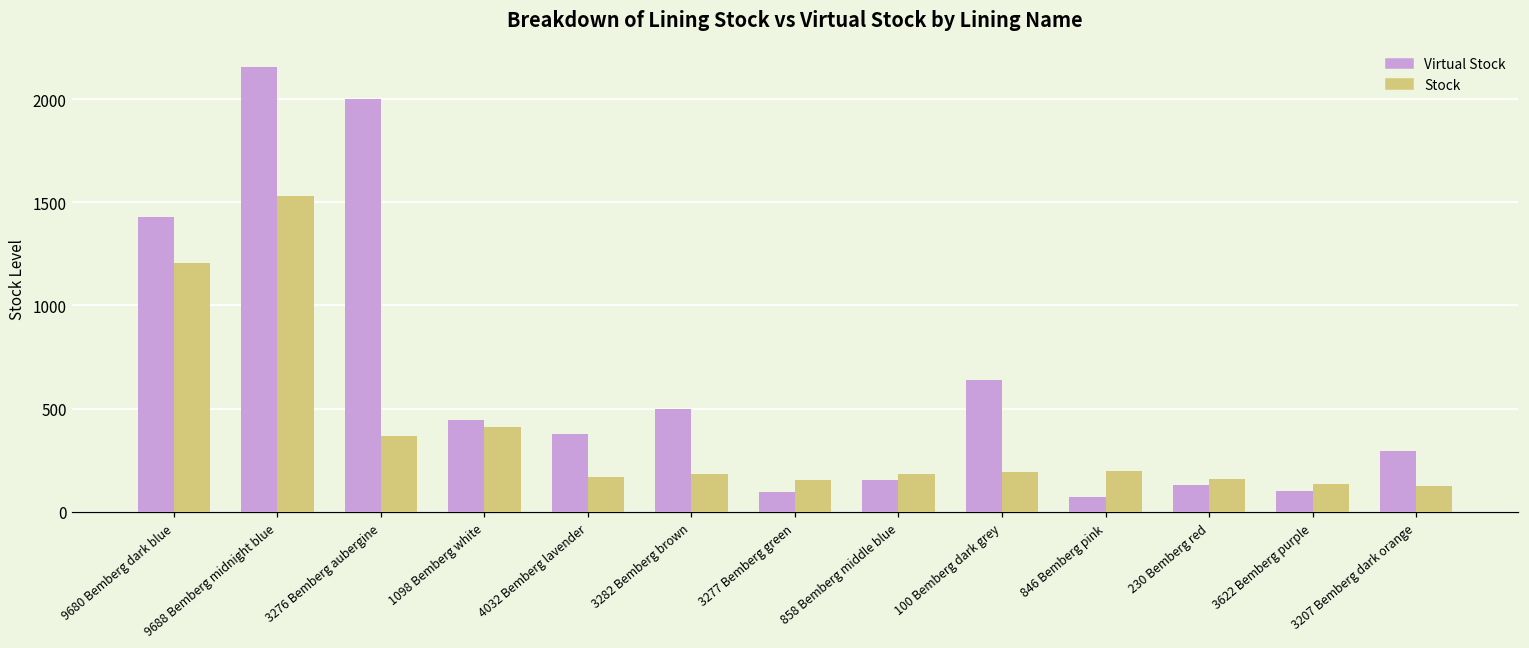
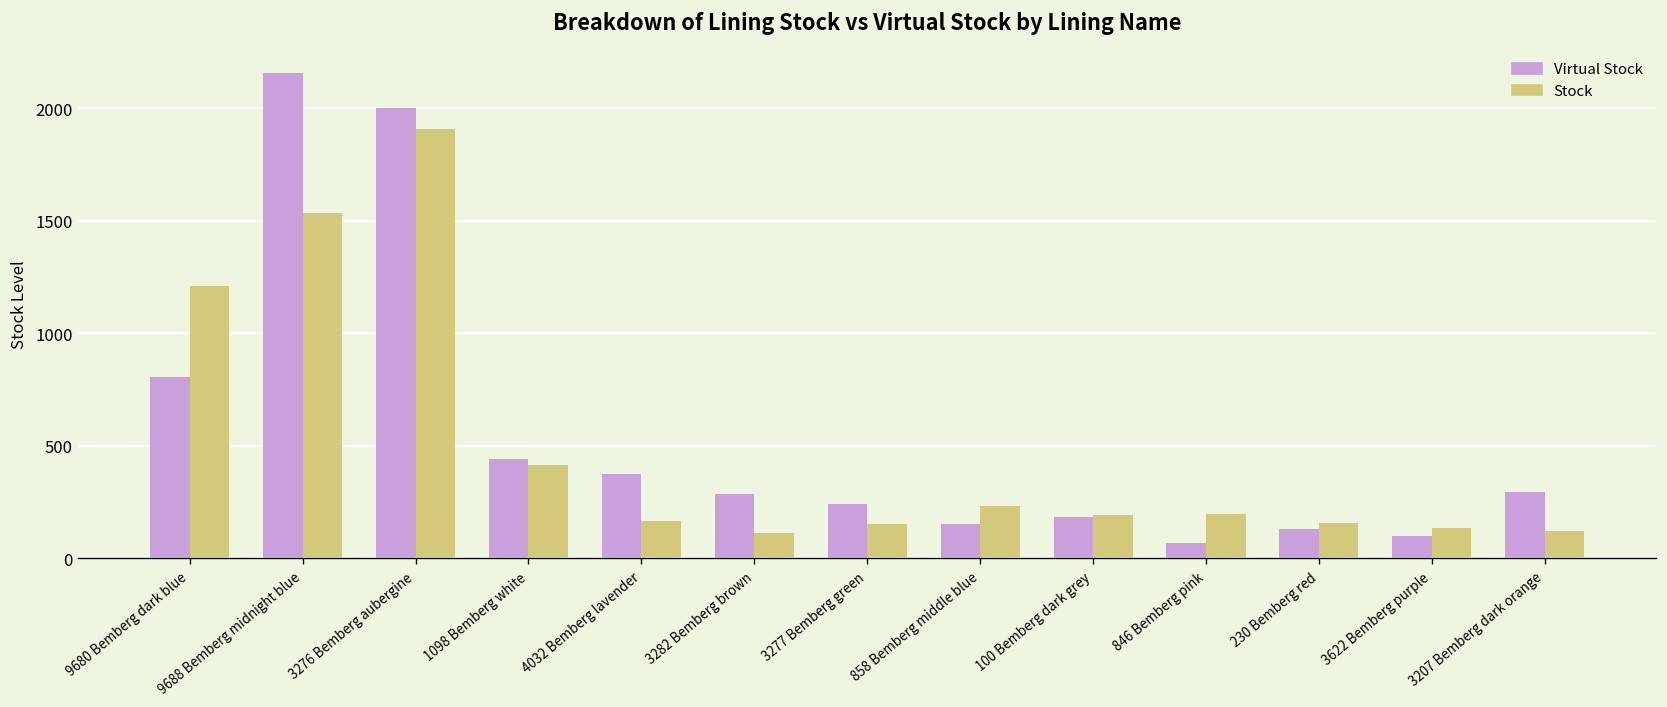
  {
    "Virtual Stock": {
-     "9680 Bemberg dark blue": 1430,
+     "9680 Bemberg dark blue": 810,
      "9688 Bemberg midnight blue": 2160,
      "3276 Bemberg aubergine": 2000,
      "1098 Bemberg white": 440,
      "4032 Bemberg lavender": 380,
-     "3282 Bemberg brown": 500,
-     "3277 Bemberg green": 100,
+     "3282 Bemberg brown": 290,
+     "3277 Bemberg green": 240,
      "858 Bemberg middle blue": 150,
-     "100 Bemberg dark grey": 640,
+     "100 Bemberg dark grey": 180,
      "846 Bemberg pink": 70,
      "230 Bemberg red": 130,
      "3622 Bemberg purple": 100,
      "3207 Bemberg dark orange": 290
    },
    "Stock": {
      "9680 Bemberg dark blue": 1210,
      "9688 Bemberg midnight blue": 1530,
-     "3276 Bemberg aubergine": 370,
+     "3276 Bemberg aubergine": 1910,
      "1098 Bemberg white": 410,
      "4032 Bemberg lavender": 170,
-     "3282 Bemberg brown": 180,
+     "3282 Bemberg brown": 110,
      "3277 Bemberg green": 150,
-     "858 Bemberg middle blue": 180,
+     "858 Bemberg middle blue": 230,
      "100 Bemberg dark grey": 190,
      "846 Bemberg pink": 200,
      "230 Bemberg red": 160,
      "3622 Bemberg purple": 130,
      "3207 Bemberg dark orange": 120
    }
  }
